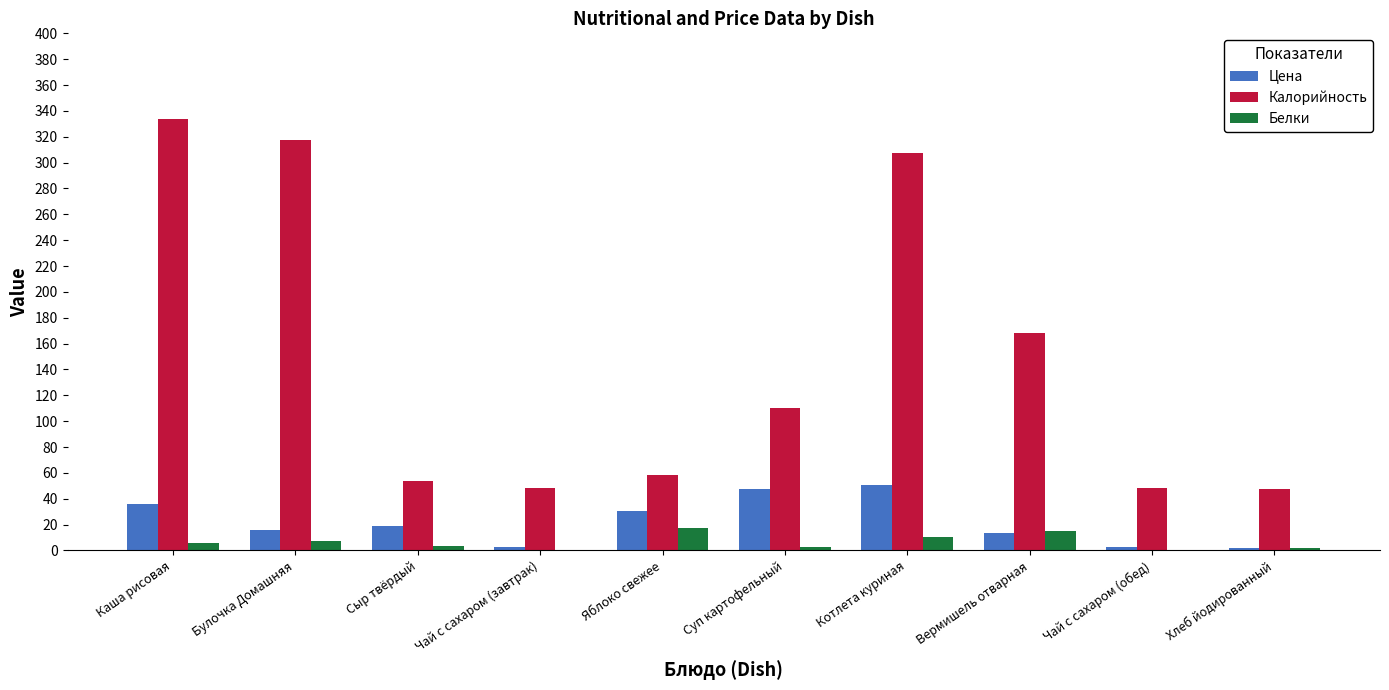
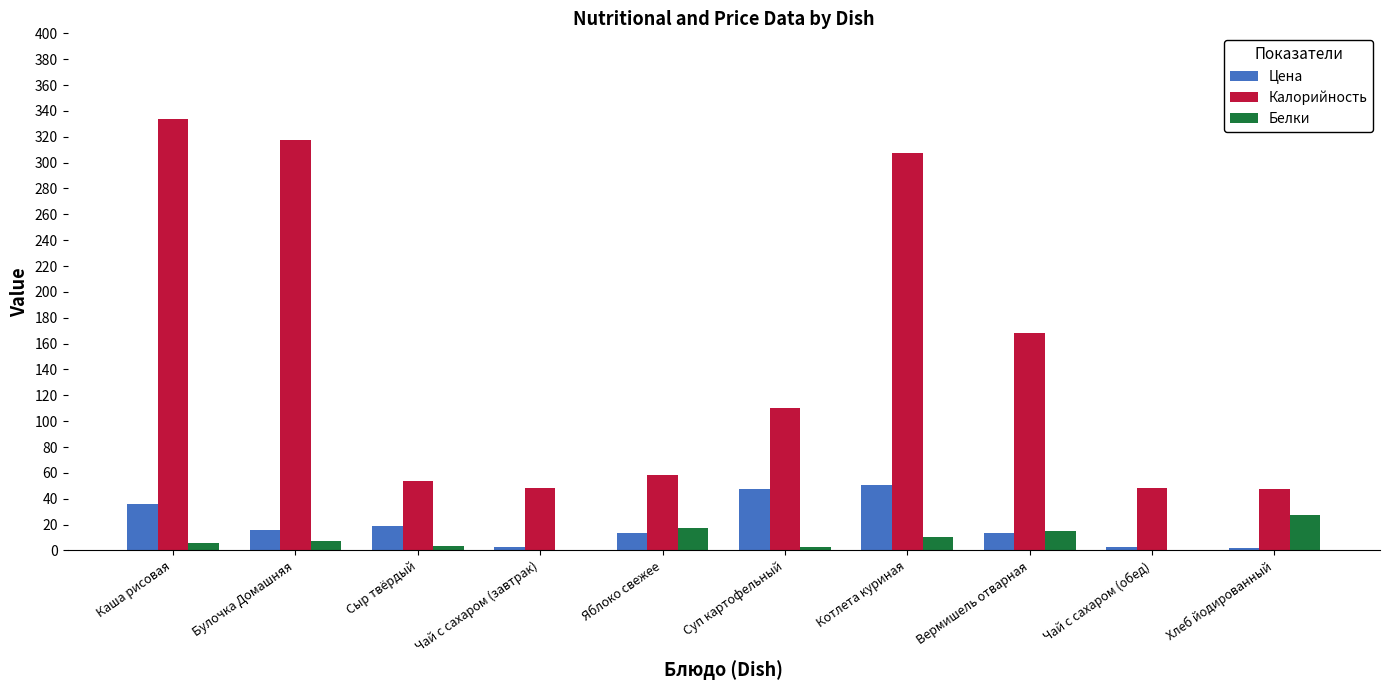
  {
    "Цена": {
      "Каша рисовая": 36,
      "Булочка Домашняя": 16,
      "Сыр твёрдый": 19,
      "Чай с сахаром (завтрак)": 3,
-     "Яблоко свежее": 30,
+     "Яблоко свежее": 14,
      "Суп картофельный": 47,
      "Котлета куриная": 50,
      "Вермишель отварная": 14,
      "Чай с сахаром (обед)": 3,
      "Хлеб йодированный": 2
    },
    "Калорийность": {
      "Каша рисовая": 333,
      "Булочка Домашняя": 317,
      "Сыр твёрдый": 54,
      "Чай с сахаром (завтрак)": 48,
      "Яблоко свежее": 59,
      "Суп картофельный": 110,
      "Котлета куриная": 307,
      "Вермишель отварная": 169,
      "Чай с сахаром (обед)": 48,
      "Хлеб йодированный": 47
    },
    "Белки": {
      "Каша рисовая": 6,
      "Булочка Домашняя": 7,
      "Сыр твёрдый": 3,
      "Чай с сахаром (завтрак)": 0,
      "Яблоко свежее": 17,
      "Суп картофельный": 3,
      "Котлета куриная": 11,
      "Вермишель отварная": 15,
      "Чай с сахаром (обед)": 0,
-     "Хлеб йодированный": 2
+     "Хлеб йодированный": 27
    }
  }
